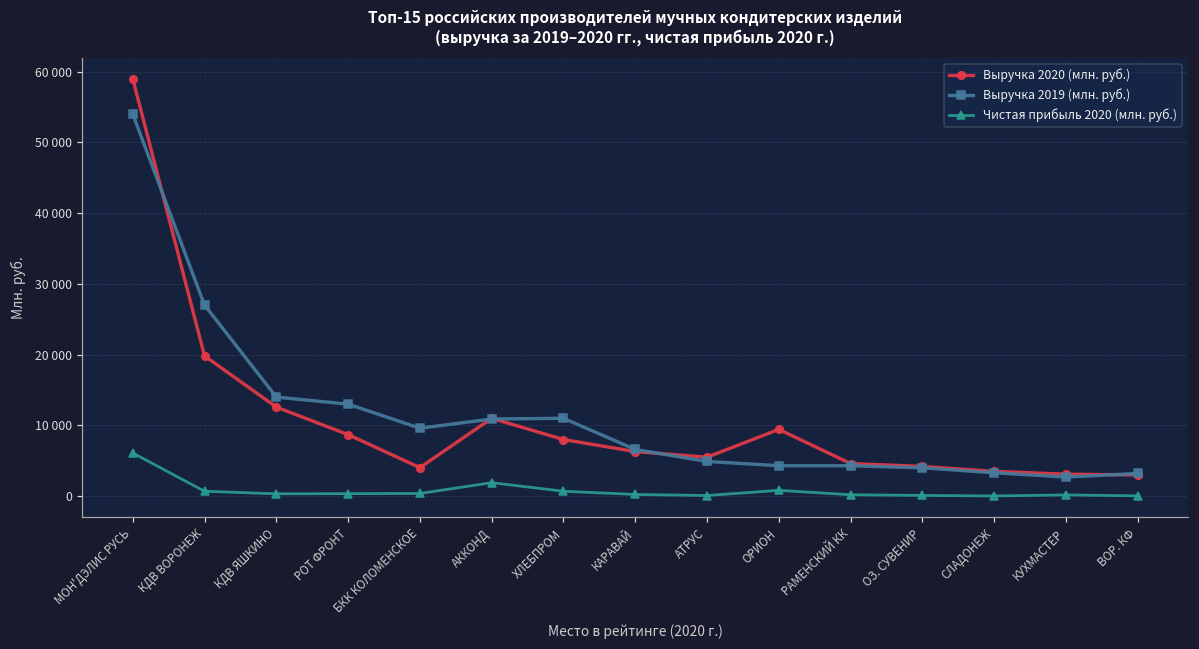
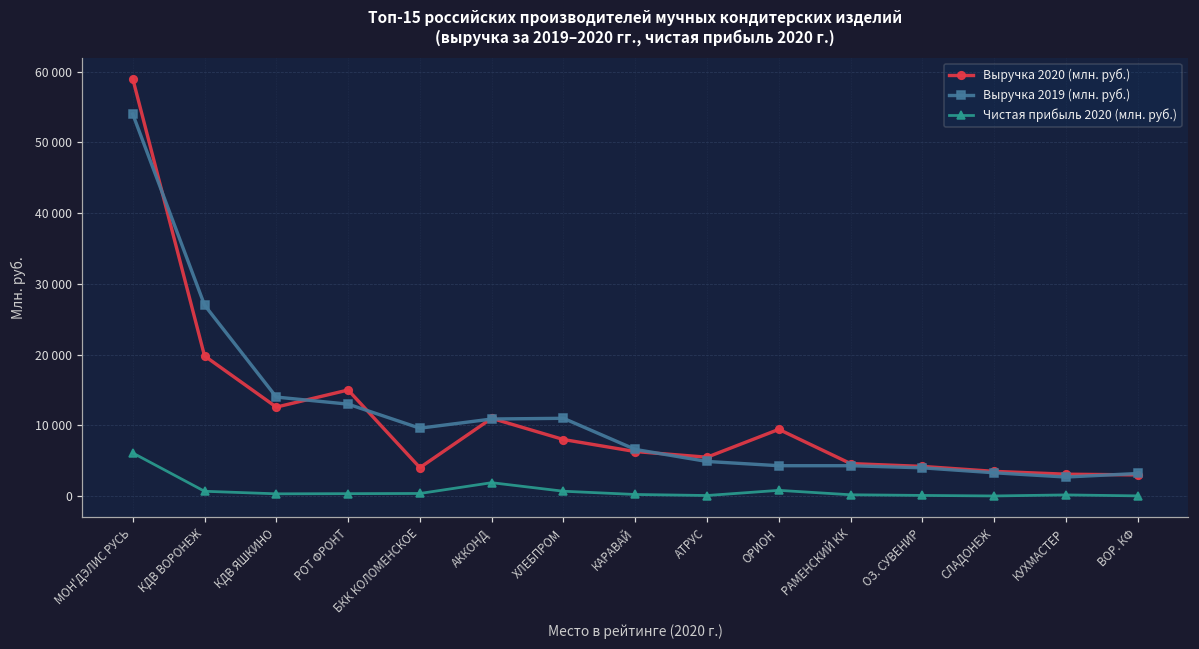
  {
    "Выручка 2020 (млн. руб.)": {
      "МОН'ДЭЛИС РУСЬ": 59000,
      "КДВ ВОРОНЕЖ": 20000,
      "КДВ ЯШКИНО": 13000,
-     "РОТ ФРОНТ": 9000,
+     "РОТ ФРОНТ": 15000,
      "БКК КОЛОМЕНСКОЕ": 4000,
      "ХЛЕБПРОМ": 8000,
      "АТРУС": 6000,
      "ОРИОН": 9000,
      "КУХМАСТЕР": 3000
    }
  }
